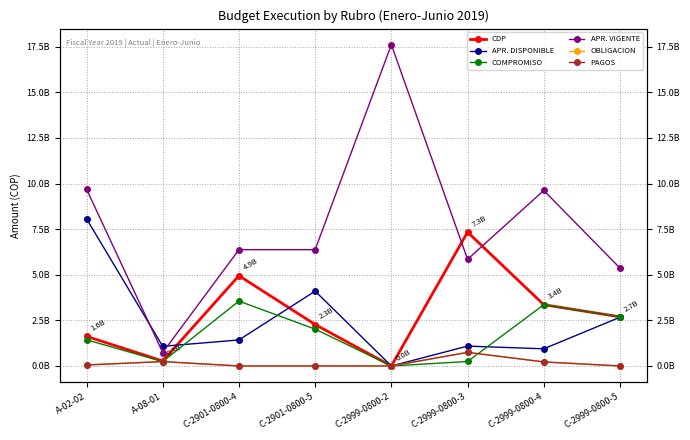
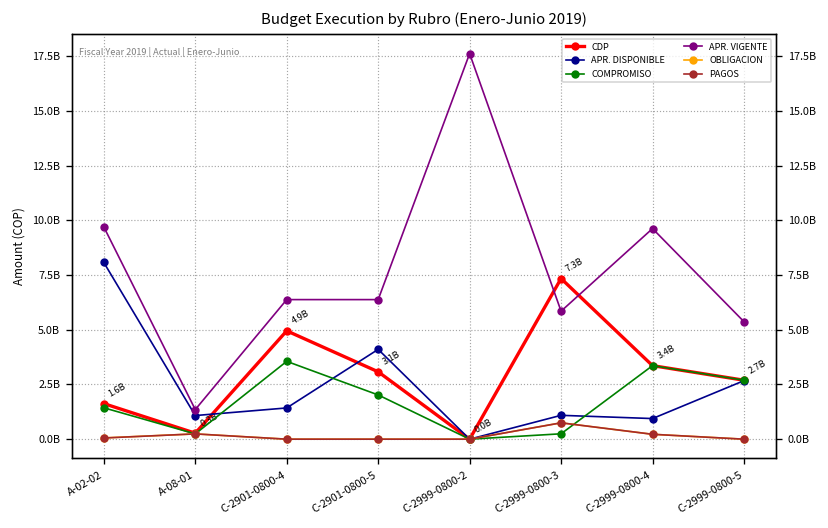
  {
    "CDP": {
      "A-02-02": "1.6B",
      "C-2901-0800-4": "4.9B",
-     "C-2901-0800-5": "2.3B",
+     "C-2901-0800-5": "3.1B",
      "C-2999-0800-3": "7.3B"
    },
    "APR. DISPONIBLE": {
      "A-02-02": "8100000000",
      "C-2901-0800-4": "1400000000",
      "C-2999-0800-3": "1100000000",
      "C-2999-0800-4": "900000000"
    },
    "COMPROMISO": {
      "A-02-02": "1400000000",
      "C-2901-0800-4": "3600000000",
      "C-2901-0800-5": "2000000000",
      "C-2999-0800-3": "200000000"
    },
    "APR. VIGENTE": {
      "A-02-02": "9700000000",
-     "A-08-01": "700000000",
+     "A-08-01": "1400000000",
      "C-2901-0800-4": "6400000000",
      "C-2901-0800-5": "6400000000",
      "C-2999-0800-2": "17600000000",
      "C-2999-0800-3": "5800000000",
      "C-2999-0800-4": "9600000000",
      "C-2999-0800-5": "5400000000"
    },
    "PAGOS": {
      "A-02-02": "100000000",
      "C-2901-0800-4": "0",
      "C-2901-0800-5": "0",
      "C-2999-0800-3": "700000000",
      "C-2999-0800-4": "200000000",
      "C-2999-0800-5": "0"
    }
  }
